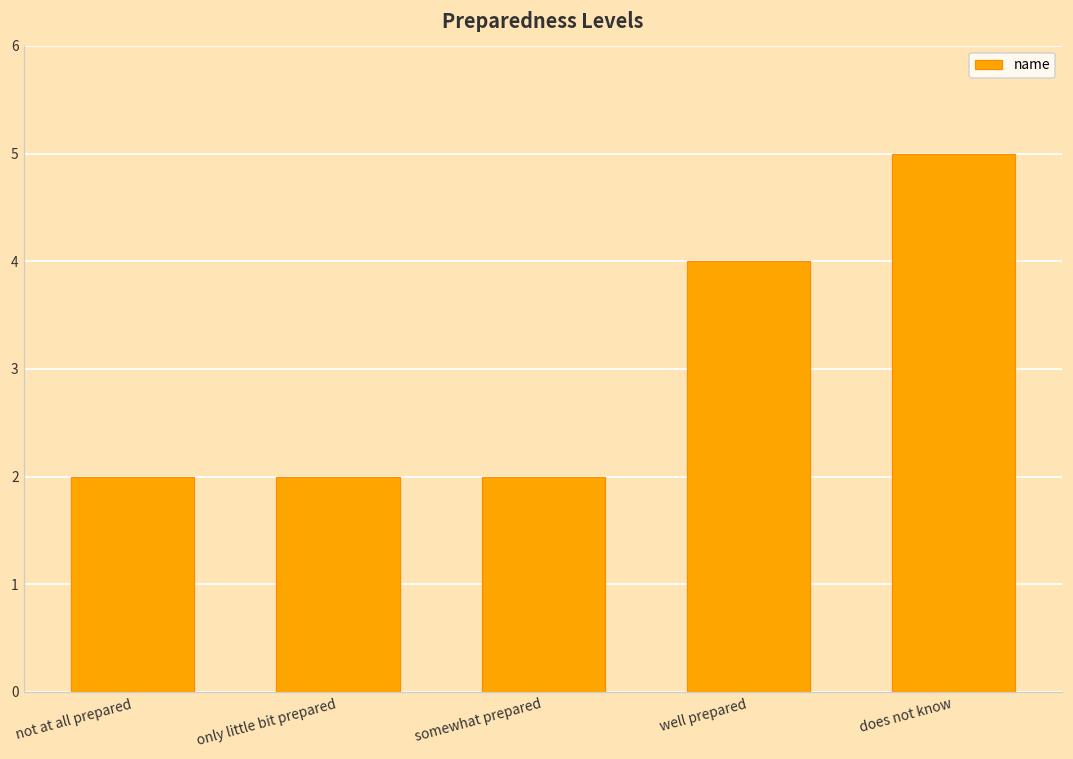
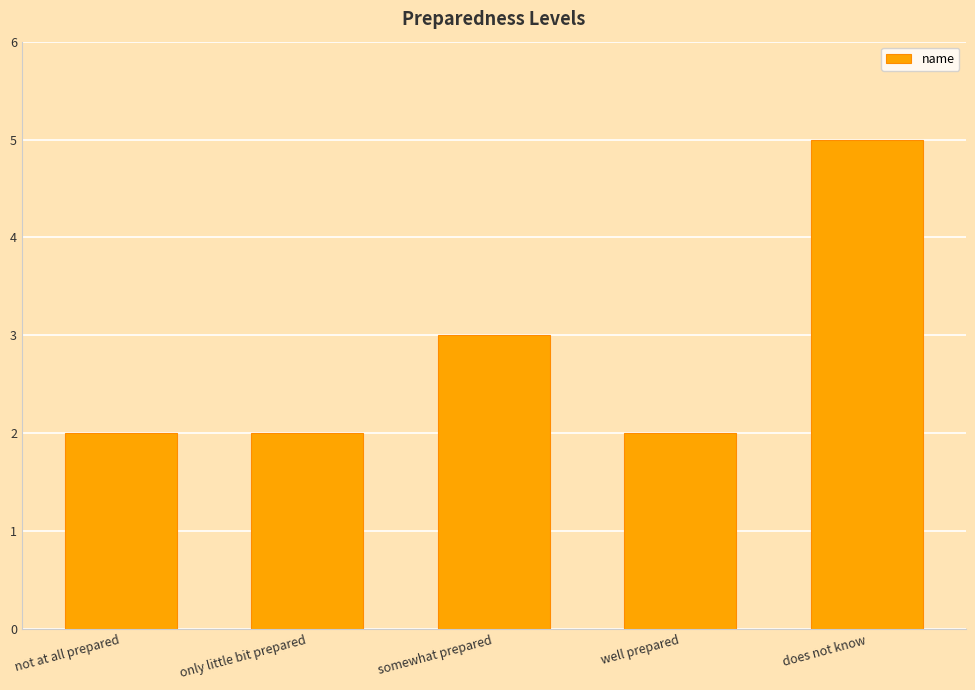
  {
    "not at all prepared": 2,
    "only little bit prepared": 2,
-   "somewhat prepared": 2,
-   "well prepared": 4,
+   "somewhat prepared": 3,
+   "well prepared": 2,
    "does not know": 5
  }
